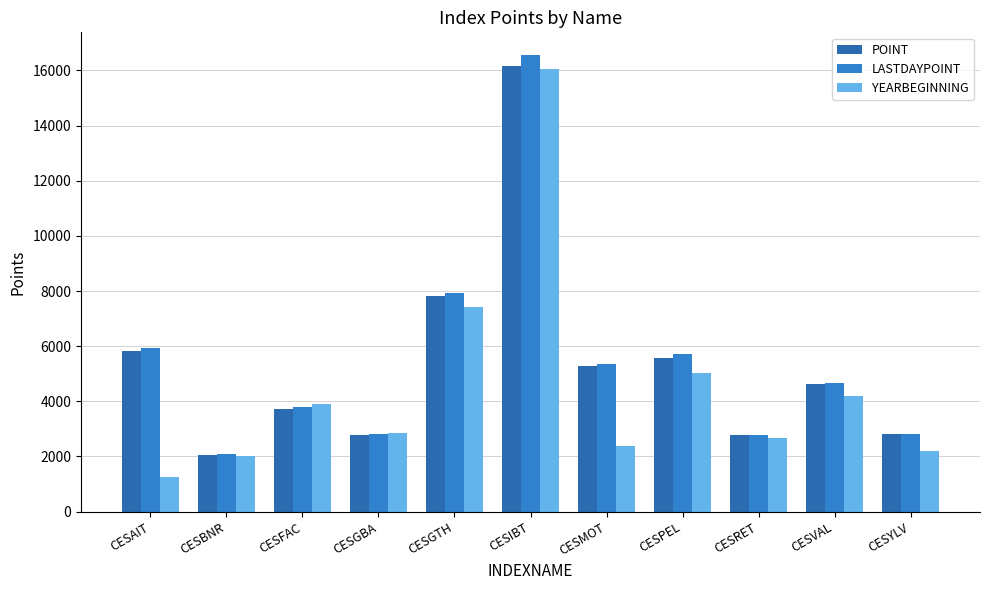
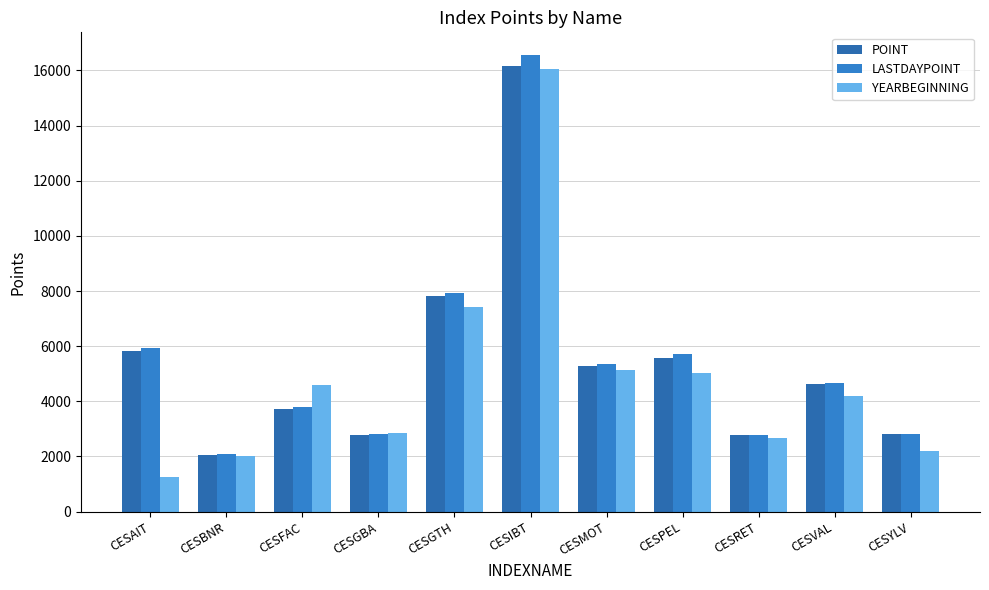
  {
    "YEARBEGINNING": {
      "CESAIT": 1200,
      "CESBNR": 2000,
-     "CESFAC": 3900,
+     "CESFAC": 4600,
      "CESGBA": 2900,
      "CESGTH": 7400,
      "CESIBT": 16100,
-     "CESMOT": 2400,
+     "CESMOT": 5100,
      "CESPEL": 5000,
      "CESRET": 2700,
      "CESVAL": 4200,
      "CESYLV": 2200
    }
  }
